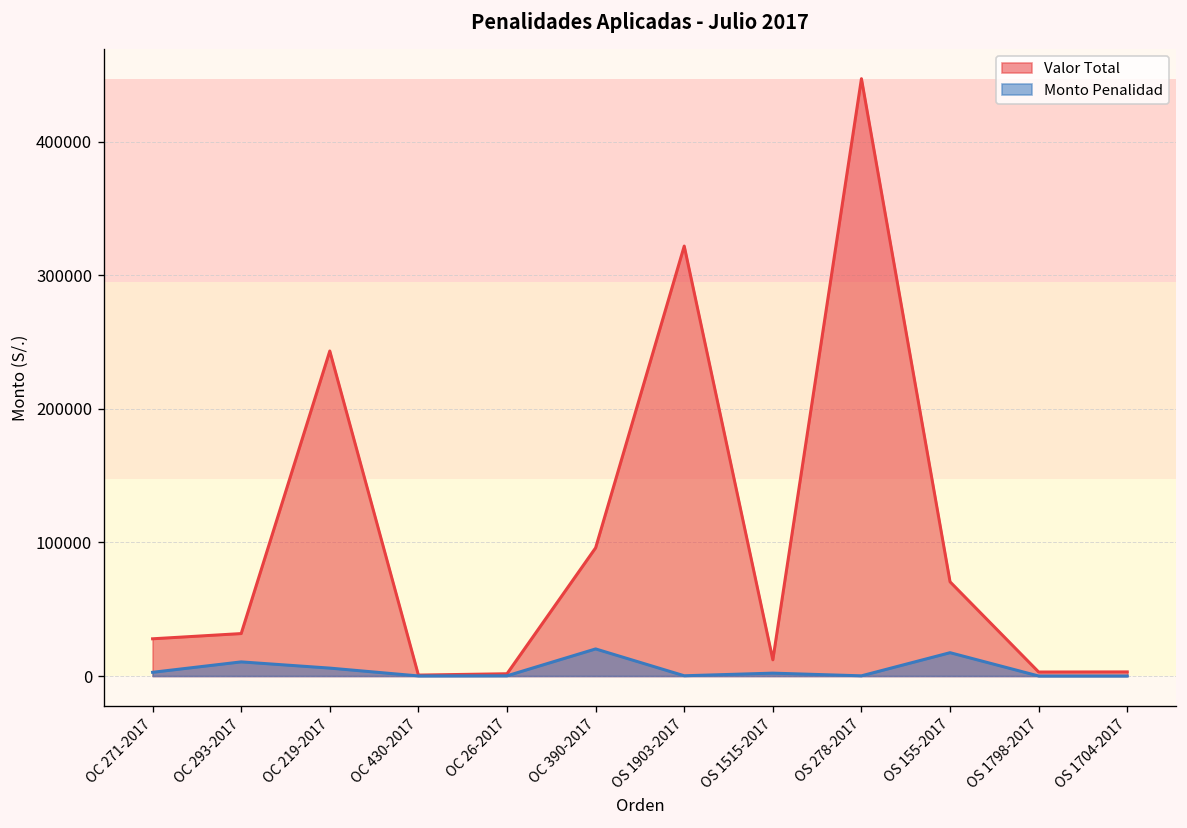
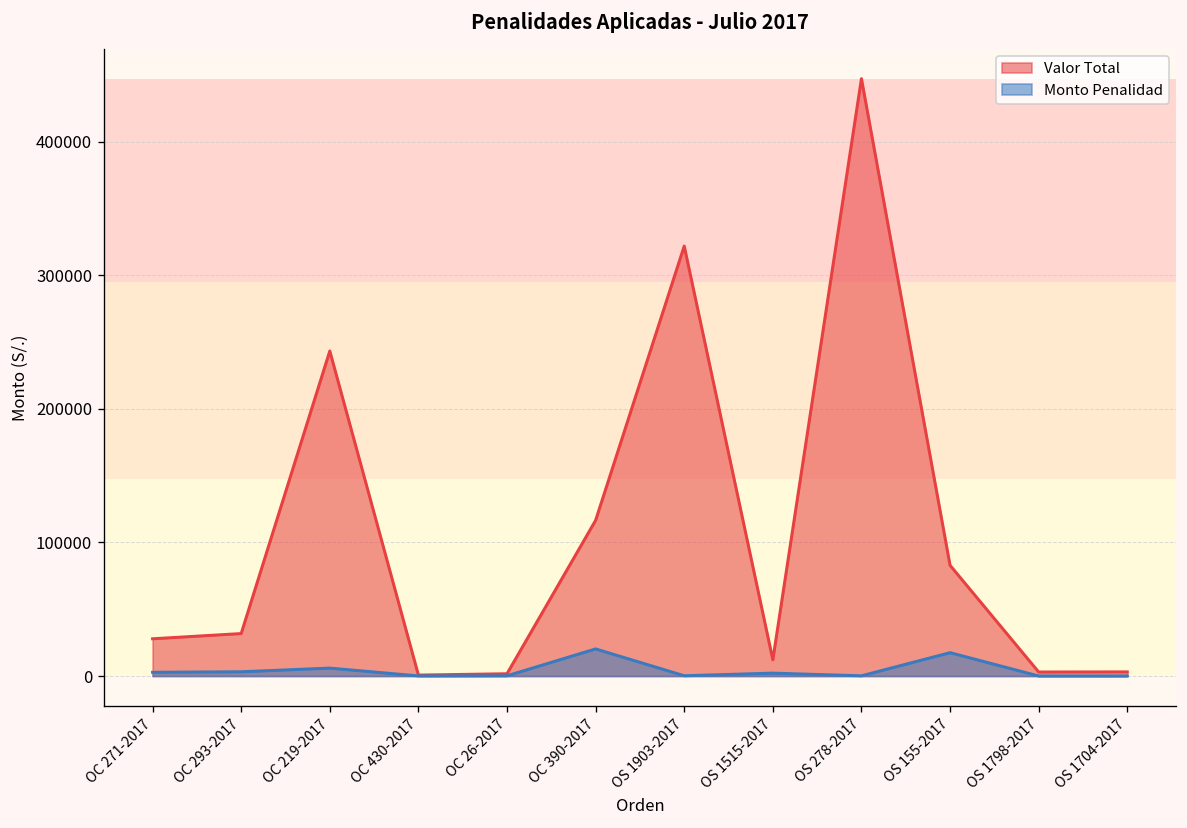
  {
    "Valor Total": {
      "OC 271-2017": 28000,
      "OC 293-2017": 32000,
      "OC 219-2017": 243000,
-     "OC 390-2017": 96000,
+     "OC 390-2017": 117000,
      "OS 1903-2017": 322000,
      "OS 1515-2017": 12000,
      "OS 278-2017": 447000,
-     "OS 155-2017": 71000,
+     "OS 155-2017": 83000,
      "OS 1798-2017": 3000,
      "OS 1704-2017": 3000
    },
    "Monto Penalidad": {
      "OC 271-2017": 3000,
-     "OC 293-2017": 11000,
+     "OC 293-2017": 3000,
      "OC 219-2017": 6000,
      "OC 390-2017": 20000,
      "OS 1903-2017": 0,
      "OS 1515-2017": 2000,
      "OS 278-2017": 0,
      "OS 155-2017": 17000,
      "OS 1798-2017": 0,
      "OS 1704-2017": 0
    }
  }
